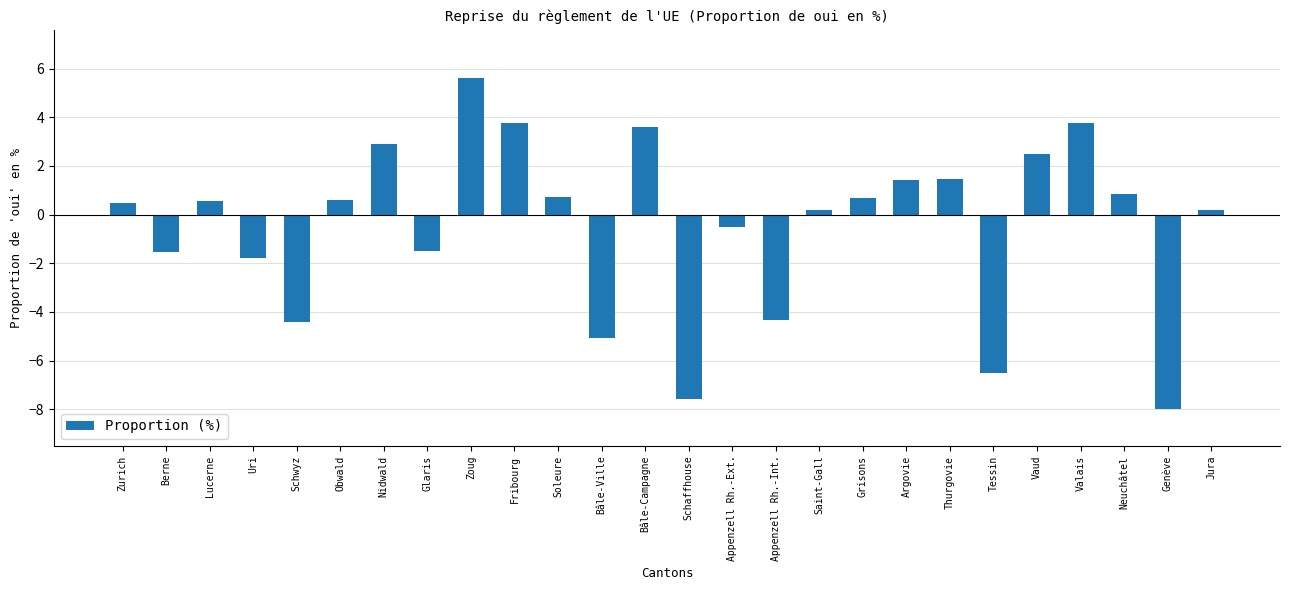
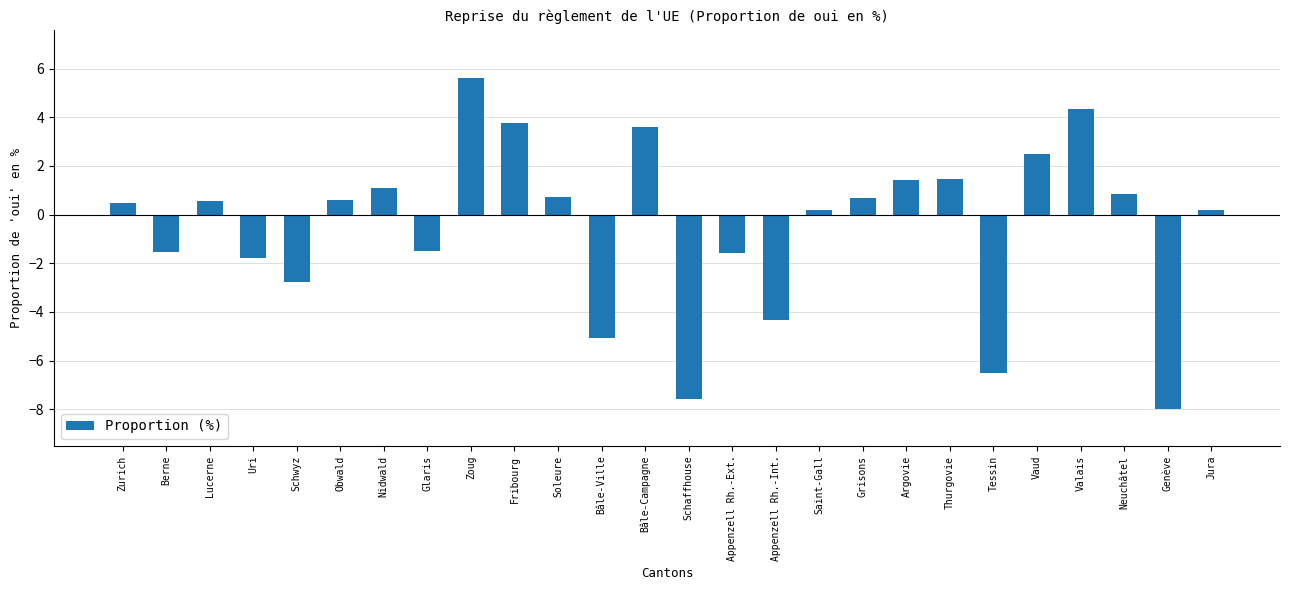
  {
    "Zurich": 0.5,
    "Berne": -1.5,
    "Lucerne": 0.5,
    "Uri": -1.8,
-   "Schwyz": -4.4,
+   "Schwyz": -2.8,
    "Obwald": 0.6,
-   "Nidwald": 2.9,
+   "Nidwald": 1.1,
    "Glaris": -1.5,
    "Zoug": 5.6,
    "Fribourg": 3.8,
    "Soleure": 0.7,
    "Bâle-Ville": -5.1,
    "Bâle-Campagne": 3.6,
    "Schaffhouse": -7.6,
-   "Appenzell Rh.-Ext.": -0.5,
+   "Appenzell Rh.-Ext.": -1.6,
    "Appenzell Rh.-Int.": -4.3,
    "Saint-Gall": 0.2,
    "Grisons": 0.7,
    "Argovie": 1.4,
    "Thurgovie": 1.4,
    "Tessin": -6.5,
    "Vaud": 2.5,
-   "Valais": 3.8,
+   "Valais": 4.3,
    "Neuchâtel": 0.9,
    "Genève": -8.0,
    "Jura": 0.2
  }
